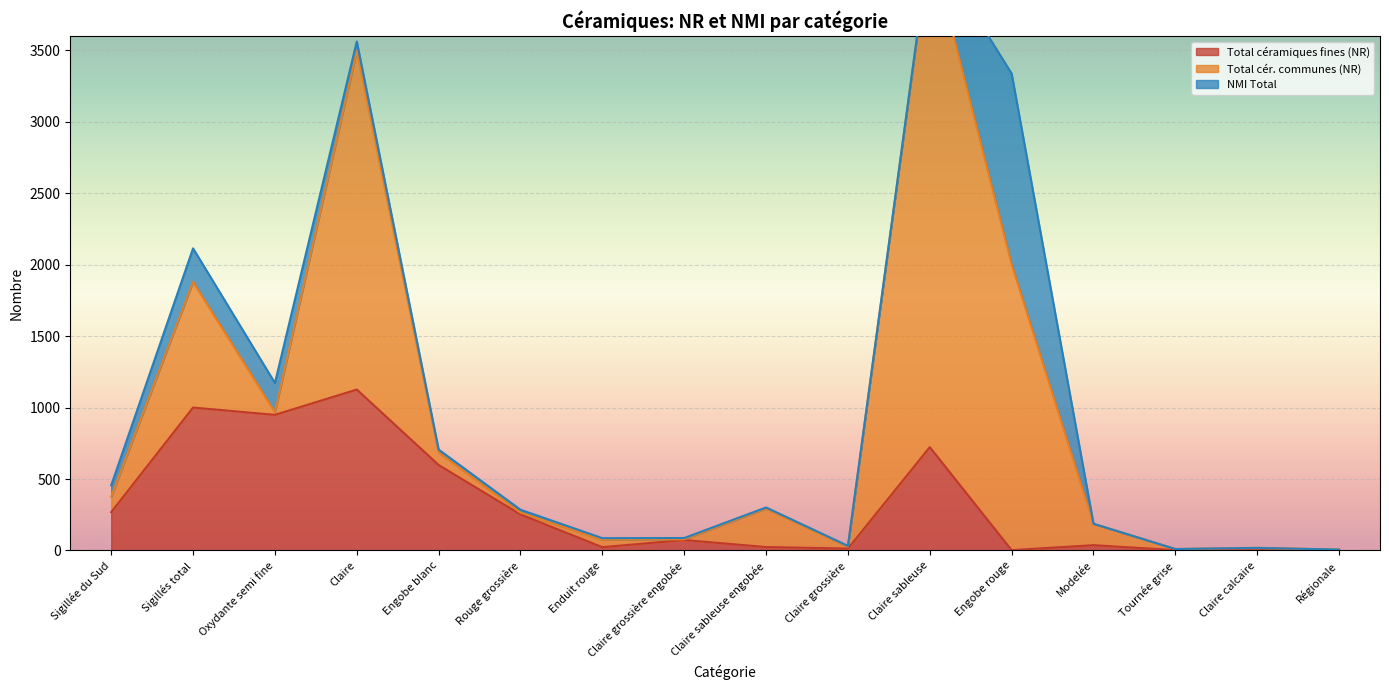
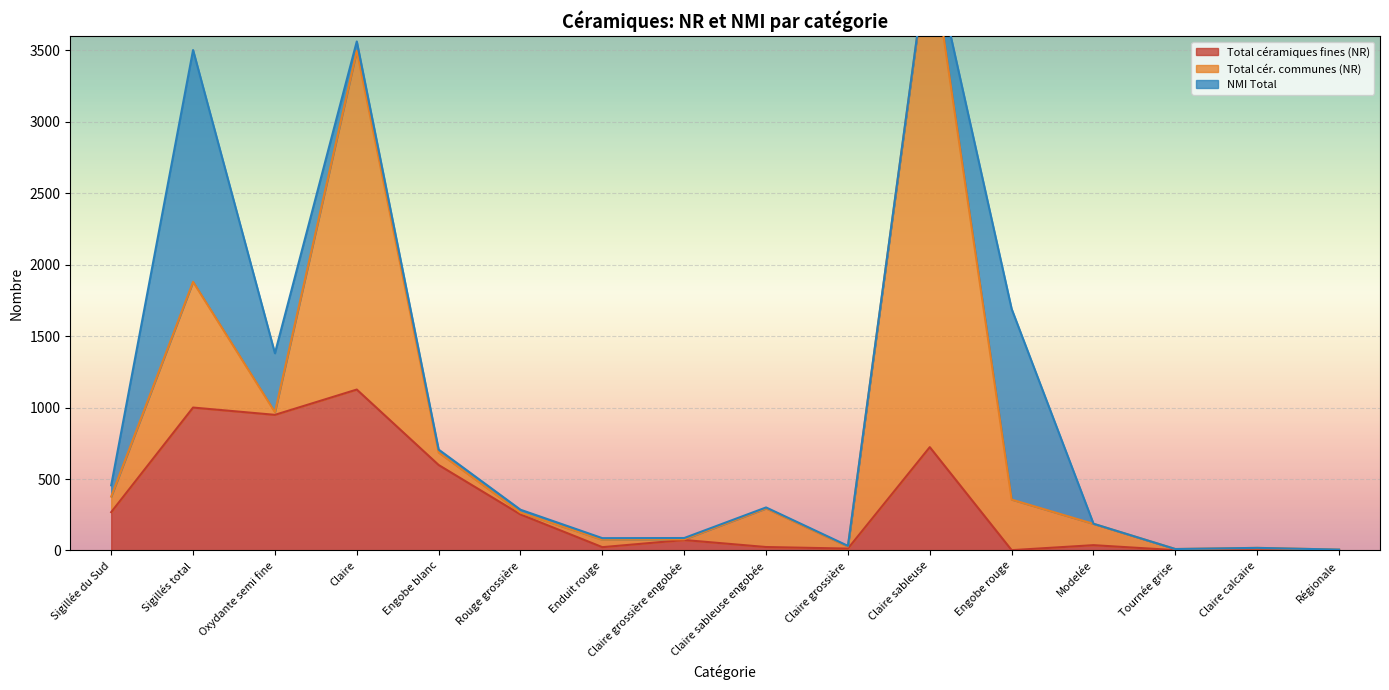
  {
    "Total céramiques fines (NR)": {
      "Sigillée du Sud": 270,
      "Sigillés total": 1000,
      "Oxydante semi fine": 950,
      "Claire": 1130,
      "Engobe blanc": 600,
      "Enduit rouge": 20,
      "Claire sableuse engobée": 20,
      "Claire sableuse": 720,
      "Engobe rouge": 0,
      "Modelée": 40
    },
    "Total cér. communes (NR)": {
      "Sigillée du Sud": 110,
      "Sigillés total": 880,
      "Oxydante semi fine": 20,
      "Claire": 2370,
      "Engobe blanc": 90,
-     "Engobe rouge": 2000
+     "Engobe rouge": 350
    },
    "NMI Total": {
      "Sigillée du Sud": 80,
-     "Sigillés total": 230,
-     "Oxydante semi fine": 200,
+     "Sigillés total": 1620,
+     "Oxydante semi fine": 410,
      "Claire": 70,
      "Engobe blanc": 20,
      "Rouge grossière": 20,
      "Engobe rouge": 1330
    }
  }
